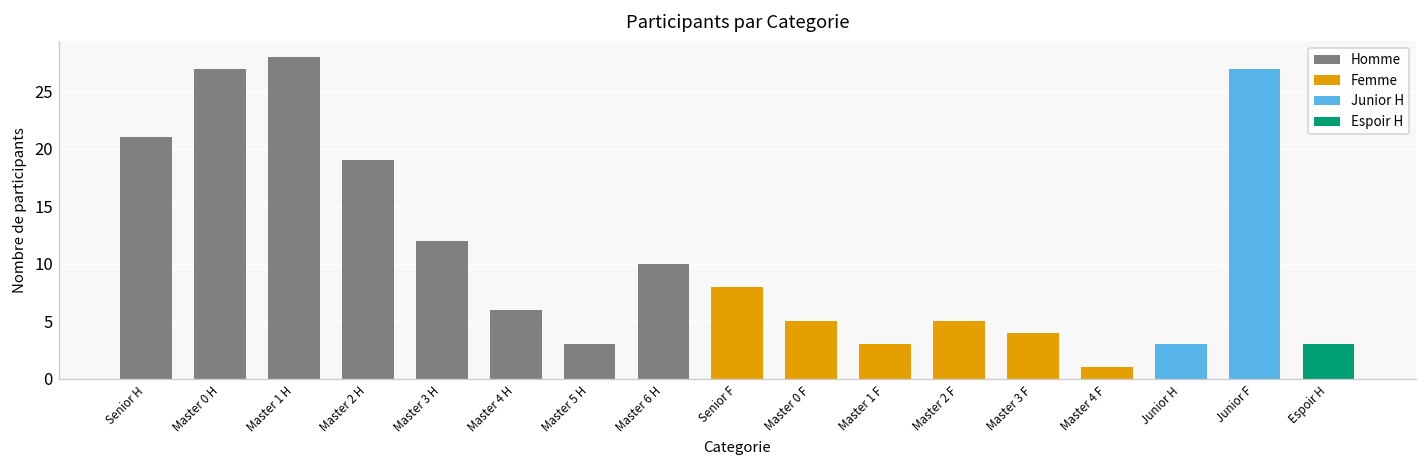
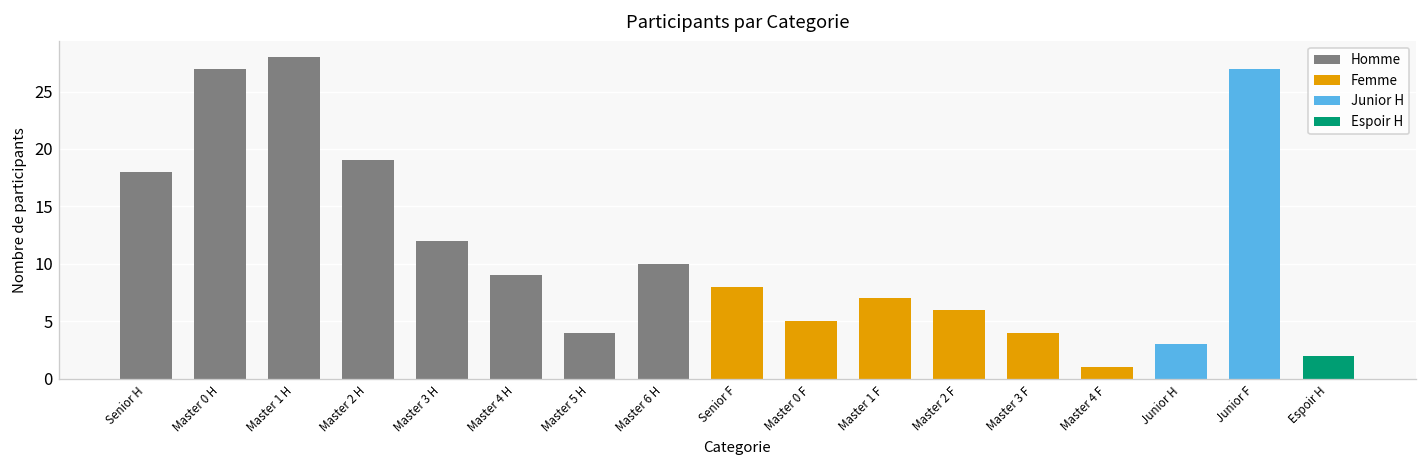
  {
-   "Senior H": 21,
+   "Senior H": 18,
    "Master 0 H": 27,
    "Master 1 H": 28,
    "Master 2 H": 19,
    "Master 3 H": 12,
-   "Master 4 H": 6,
-   "Master 5 H": 3,
+   "Master 4 H": 9,
+   "Master 5 H": 4,
    "Master 6 H": 10,
    "Senior F": 8,
    "Master 0 F": 5,
-   "Master 1 F": 3,
-   "Master 2 F": 5,
+   "Master 1 F": 7,
+   "Master 2 F": 6,
    "Master 3 F": 4,
    "Master 4 F": 1,
    "Junior H": 3,
    "Junior F": 27,
-   "Espoir H": 3
+   "Espoir H": 2
  }
